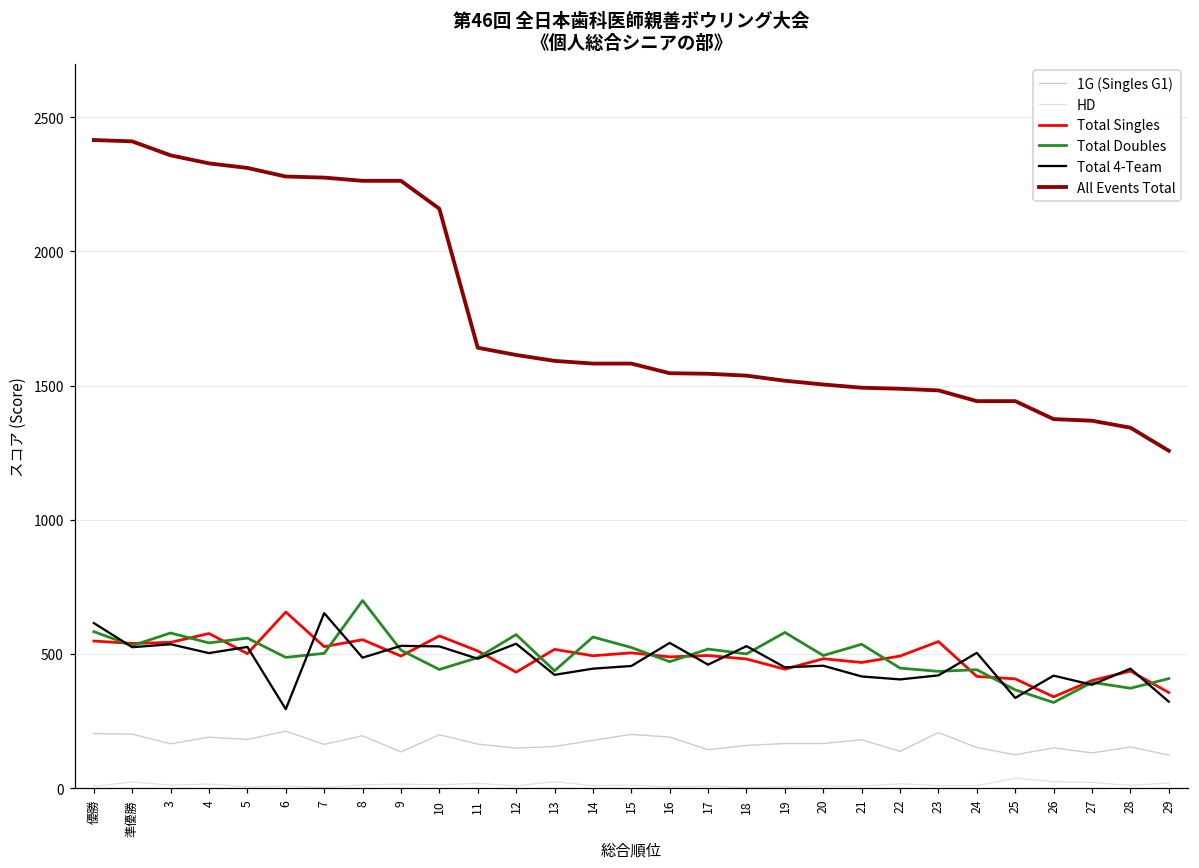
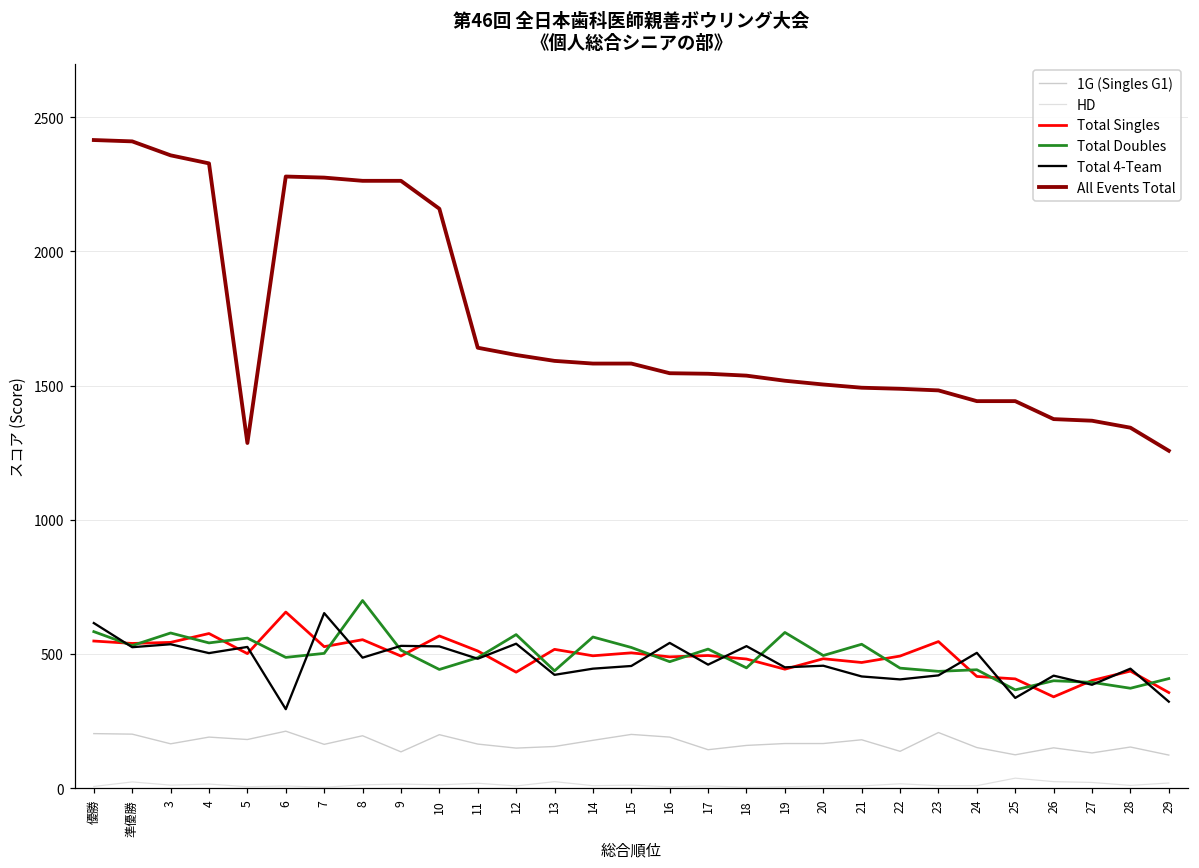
  {
    "Total Singles": {
      "優勝": 550,
      "4": 580,
      "5": 500,
      "6": 660,
      "7": 530,
      "8": 550,
      "9": 490,
      "10": 570,
      "11": 510,
      "12": 430,
      "13": 520,
      "14": 490,
      "15": 500,
      "16": 490,
      "17": 490,
      "18": 480,
      "20": 480,
      "21": 470,
      "22": 490,
      "23": 550,
      "24": 420,
      "25": 410,
      "26": 340,
      "29": 360
    },
    "Total Doubles": {
      "優勝": 580,
      "3": 580,
      "4": 540,
      "5": 560,
      "6": 490,
      "7": 500,
      "8": 700,
      "9": 510,
      "10": 440,
      "12": 570,
      "13": 440,
      "14": 560,
      "15": 520,
      "16": 470,
      "17": 520,
-     "18": 500,
+     "18": 450,
      "19": 580,
      "20": 490,
      "21": 540,
      "22": 450,
      "23": 440,
      "24": 440,
      "25": 370,
-     "26": 320,
+     "26": 400,
      "28": 370,
      "29": 410
    },
    "Total 4-Team": {
      "優勝": 620,
      "4": 500,
      "5": 530,
      "6": 290,
      "7": 650,
      "8": 490,
      "9": 530,
      "10": 530,
      "12": 540,
      "13": 420,
      "14": 450,
      "15": 460,
      "16": 540,
      "17": 460,
      "18": 530,
      "20": 460,
      "21": 420,
      "22": 410,
      "23": 420,
      "24": 500,
      "25": 340,
      "26": 420,
      "29": 320
    },
    "All Events Total": {
      "優勝": 2420,
      "準優勝": 2410,
      "3": 2360,
      "4": 2330,
-     "5": 2310,
+     "5": 1290,
      "6": 2280,
      "7": 2280,
      "8": 2260,
      "9": 2260,
      "10": 2160,
      "11": 1640,
      "12": 1610,
      "13": 1590,
      "14": 1580,
      "15": 1580,
      "16": 1550,
      "17": 1540,
      "18": 1540,
      "19": 1520,
      "20": 1500,
      "21": 1490,
      "22": 1490,
      "23": 1480,
      "24": 1440,
      "25": 1440,
      "26": 1380,
      "27": 1370,
      "28": 1340,
      "29": 1260
    }
  }
